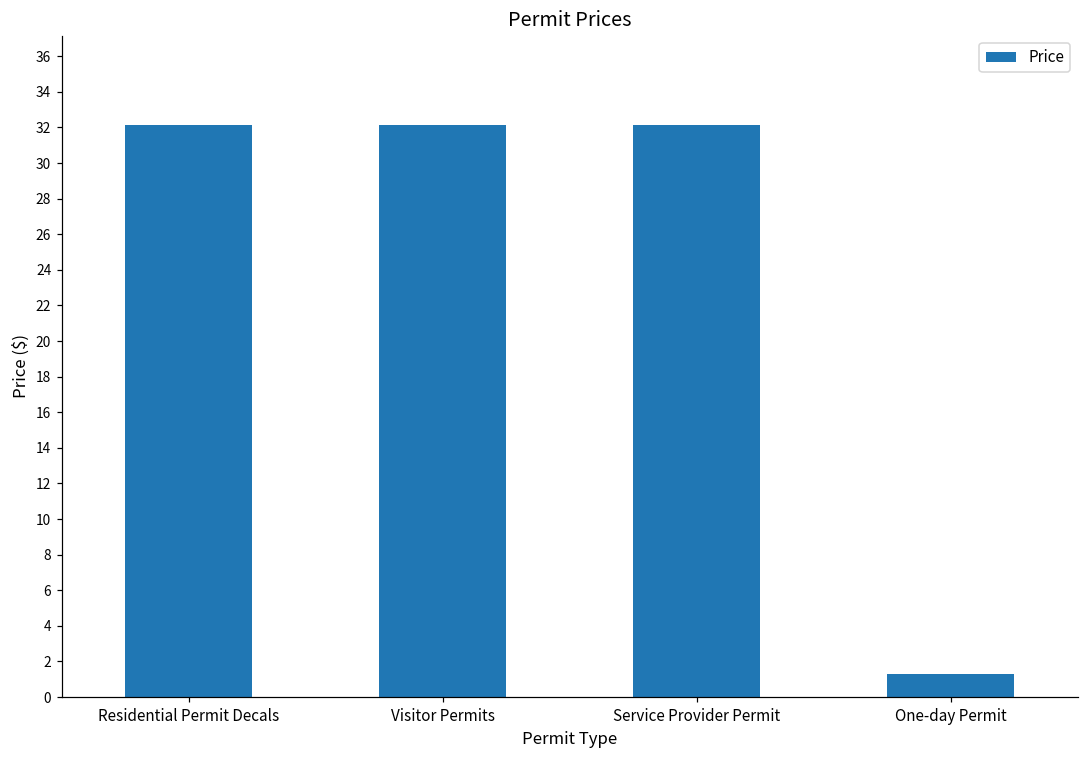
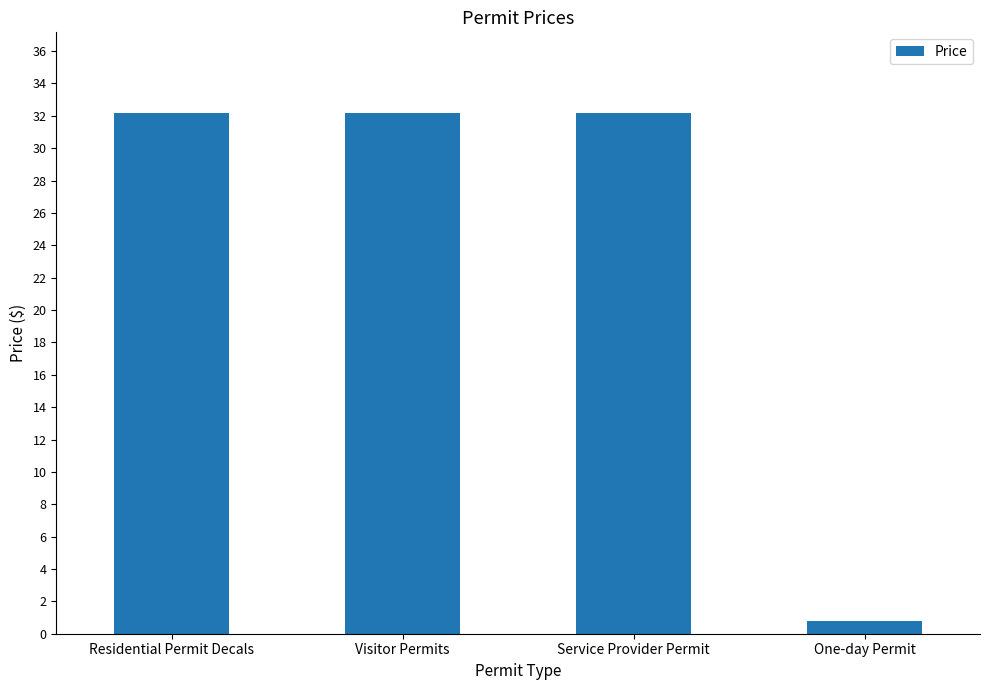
  {
    "Residential Permit Decals": 32.2,
    "Visitor Permits": 32.2,
    "Service Provider Permit": 32.2,
-   "One-day Permit": 1.3
+   "One-day Permit": 0.8
  }
